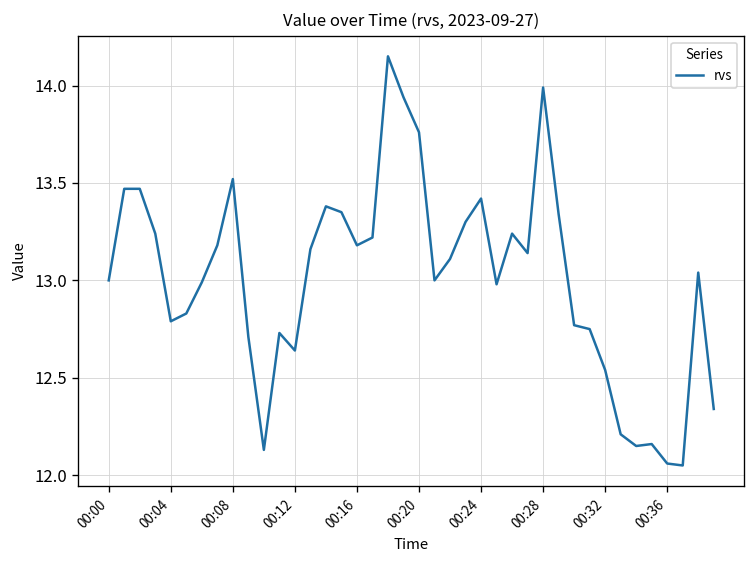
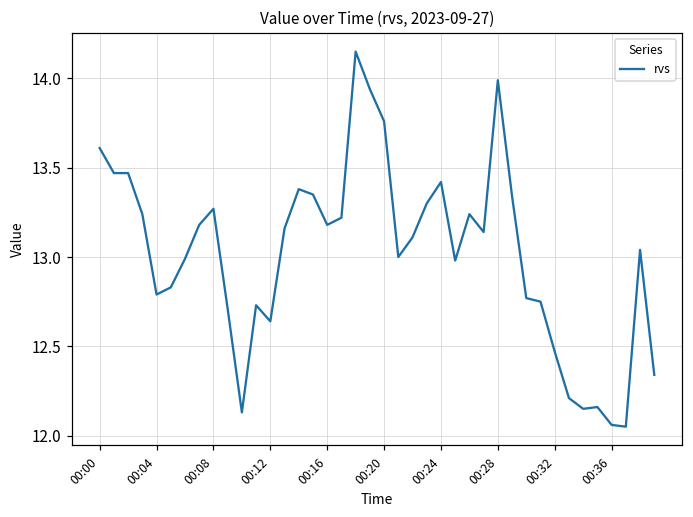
  {
-   "00:00": 13.00,
+   "00:00": 13.61,
    "00:04": 12.79,
-   "00:08": 13.52,
+   "00:08": 13.27,
    "00:12": 12.64,
    "00:16": 13.18,
    "00:20": 13.76,
    "00:24": 13.42,
    "00:28": 13.99,
-   "00:32": 12.54,
+   "00:32": 12.47,
    "00:36": 12.06
  }
